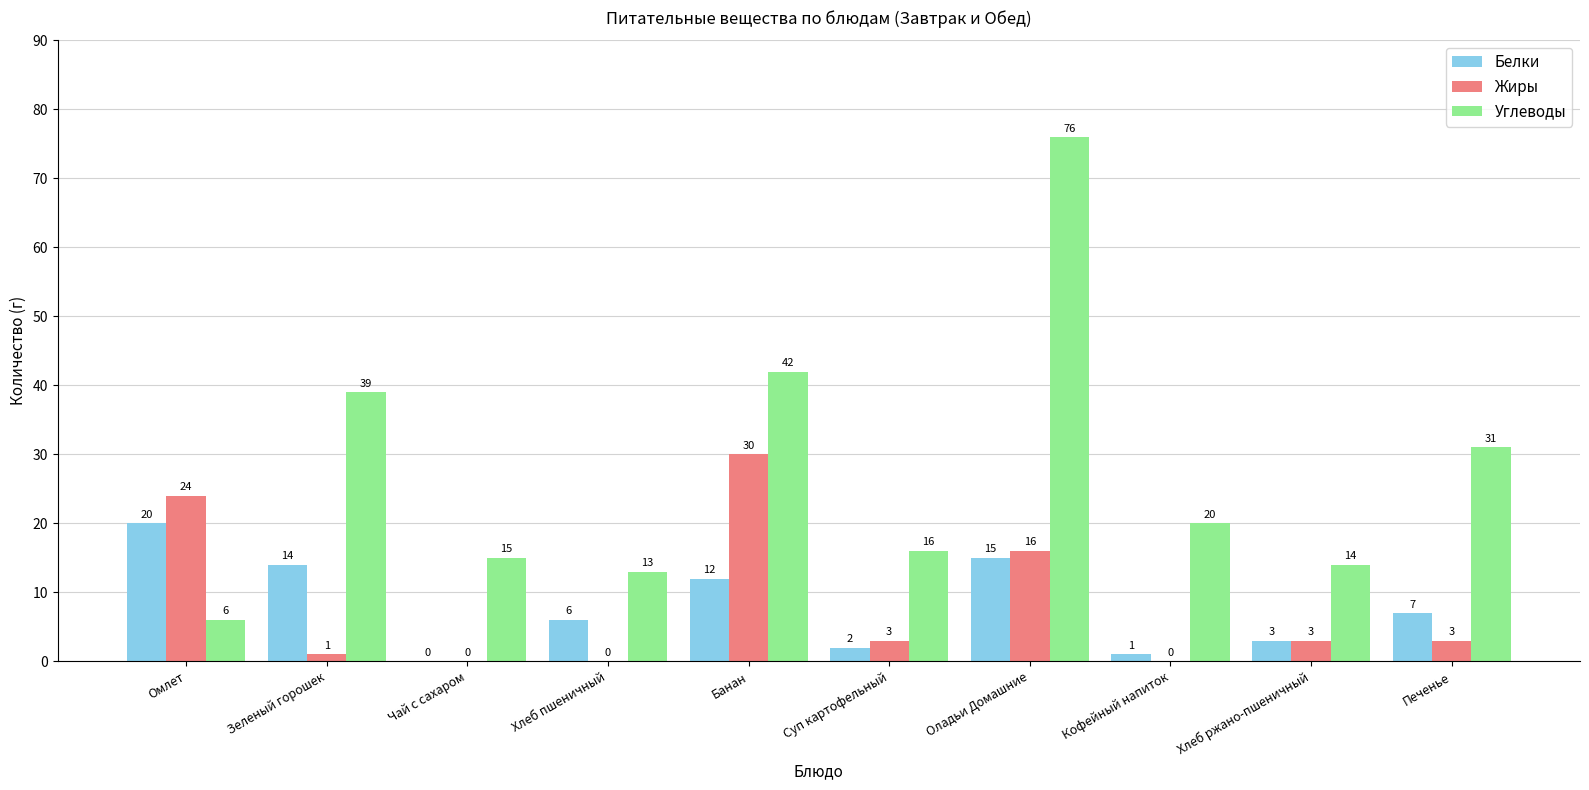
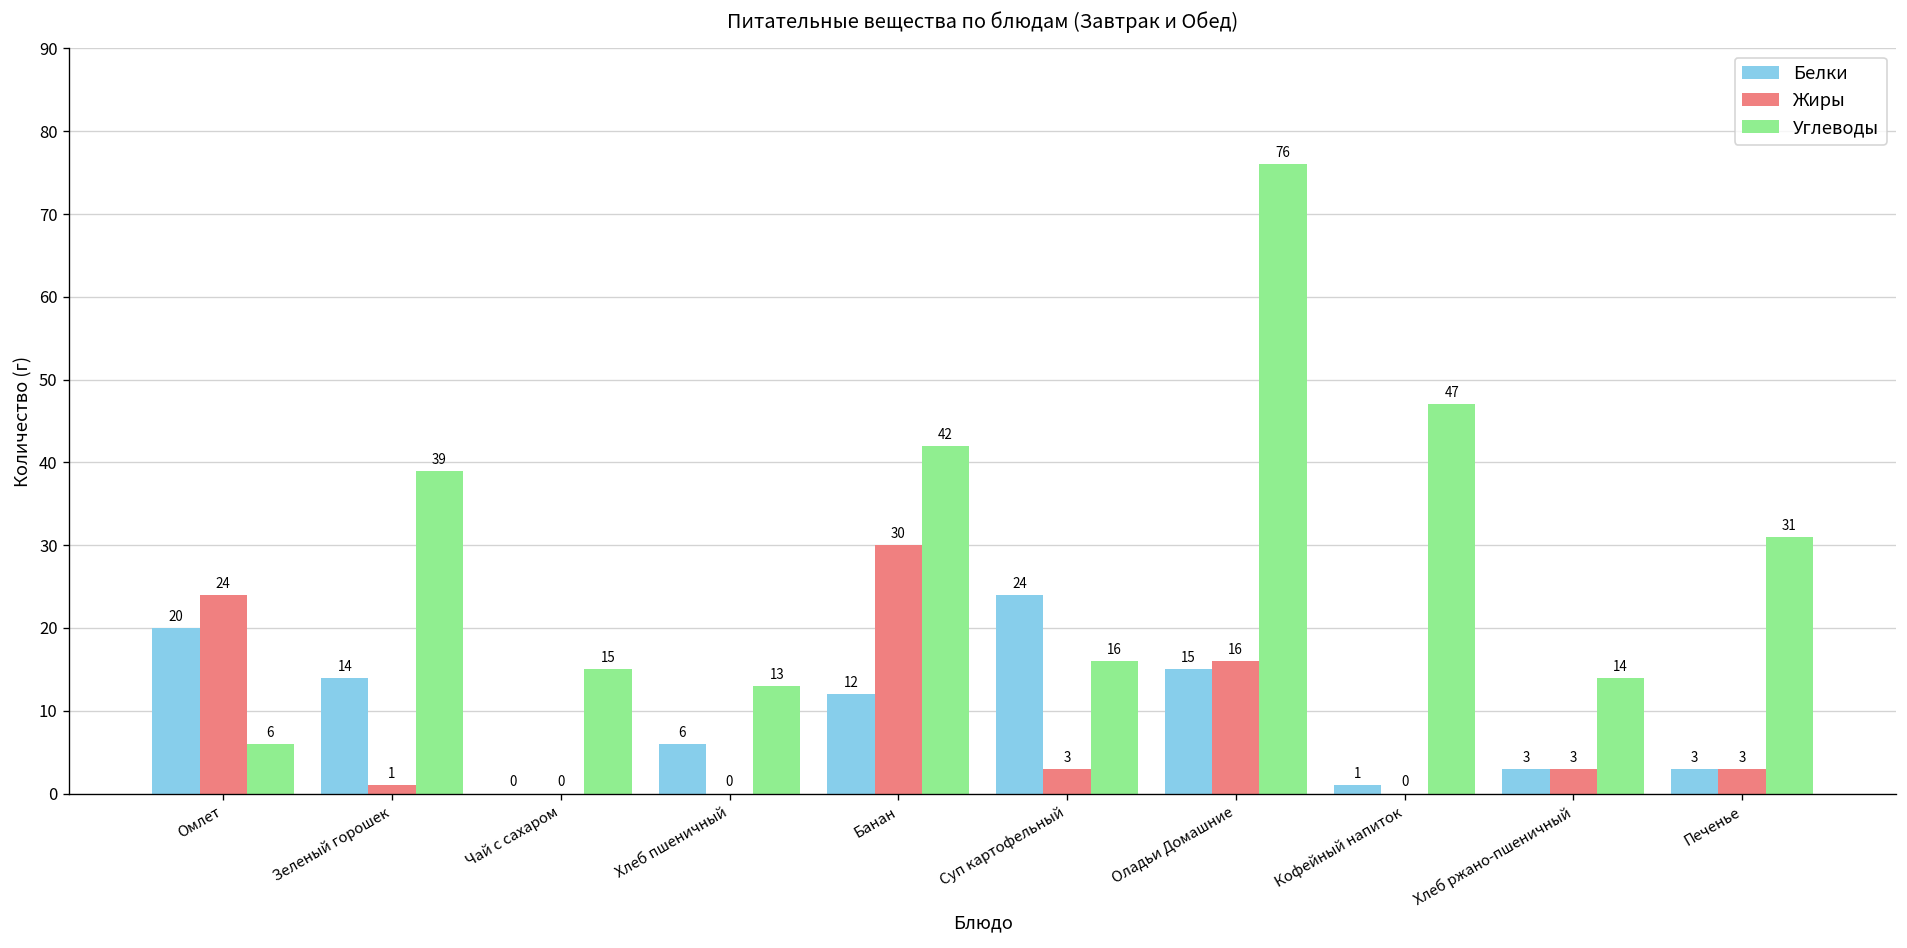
  {
    "Белки": {
      "Омлет": 20,
      "Зеленый горошек": 14,
      "Чай с сахаром": 0,
      "Хлеб пшеничный": 6,
      "Банан": 12,
-     "Суп картофельный": 2,
+     "Суп картофельный": 24,
      "Оладьи Домашние": 15,
      "Кофейный напиток": 1,
      "Хлеб ржано-пшеничный": 3,
-     "Печенье": 7
+     "Печенье": 3
    },
    "Жиры": {
      "Омлет": 24,
      "Зеленый горошек": 1,
      "Чай с сахаром": 0,
      "Хлеб пшеничный": 0,
      "Банан": 30,
      "Суп картофельный": 3,
      "Оладьи Домашние": 16,
      "Кофейный напиток": 0,
      "Хлеб ржано-пшеничный": 3,
      "Печенье": 3
    },
    "Углеводы": {
      "Омлет": 6,
      "Зеленый горошек": 39,
      "Чай с сахаром": 15,
      "Хлеб пшеничный": 13,
      "Банан": 42,
      "Суп картофельный": 16,
      "Оладьи Домашние": 76,
-     "Кофейный напиток": 20,
+     "Кофейный напиток": 47,
      "Хлеб ржано-пшеничный": 14,
      "Печенье": 31
    }
  }
